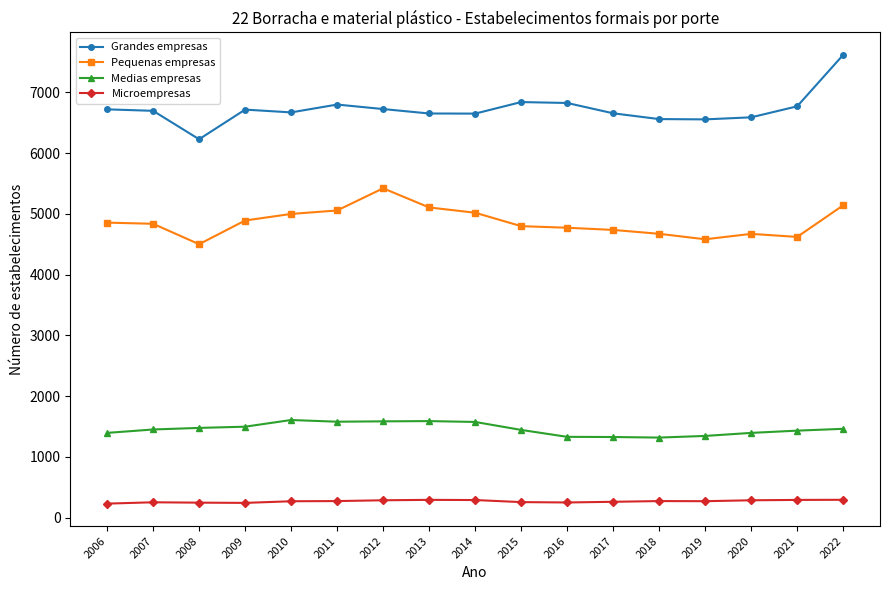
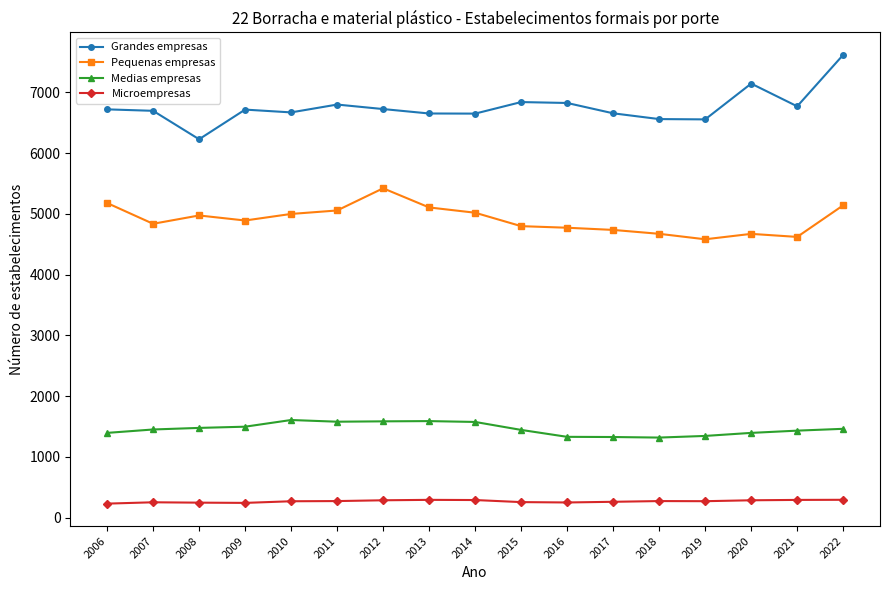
  {
    "Grandes empresas": {
      "2006": 6700,
      "2007": 6700,
      "2008": 6200,
      "2009": 6700,
      "2010": 6700,
      "2011": 6800,
      "2012": 6700,
      "2013": 6700,
      "2014": 6600,
      "2015": 6800,
      "2016": 6800,
      "2017": 6700,
      "2018": 6600,
      "2019": 6600,
-     "2020": 6600,
+     "2020": 7100,
      "2021": 6800,
      "2022": 7600
    },
    "Pequenas empresas": {
-     "2006": 4900,
+     "2006": 5200,
      "2007": 4800,
-     "2008": 4500,
+     "2008": 5000,
      "2009": 4900,
      "2010": 5000,
      "2011": 5100,
      "2012": 5400,
      "2013": 5100,
      "2014": 5000,
      "2015": 4800,
      "2016": 4800,
      "2017": 4700,
      "2018": 4700,
      "2019": 4600,
      "2020": 4700,
      "2021": 4600,
      "2022": 5100
    },
    "Medias empresas": {
      "2006": 1400,
      "2007": 1500,
      "2008": 1500,
      "2009": 1500,
      "2010": 1600,
      "2011": 1600,
      "2012": 1600,
      "2013": 1600,
      "2014": 1600,
      "2015": 1400,
      "2016": 1300,
      "2017": 1300,
      "2018": 1300,
      "2019": 1300,
      "2020": 1400,
      "2021": 1400,
      "2022": 1500
    },
    "Microempresas": {
      "2006": 200,
      "2007": 300,
      "2008": 200,
      "2009": 200,
      "2010": 300,
      "2011": 300,
      "2012": 300,
      "2013": 300,
      "2014": 300,
      "2015": 300,
      "2016": 300,
      "2017": 300,
      "2018": 300,
      "2019": 300,
      "2020": 300,
      "2021": 300,
      "2022": 300
    }
  }
